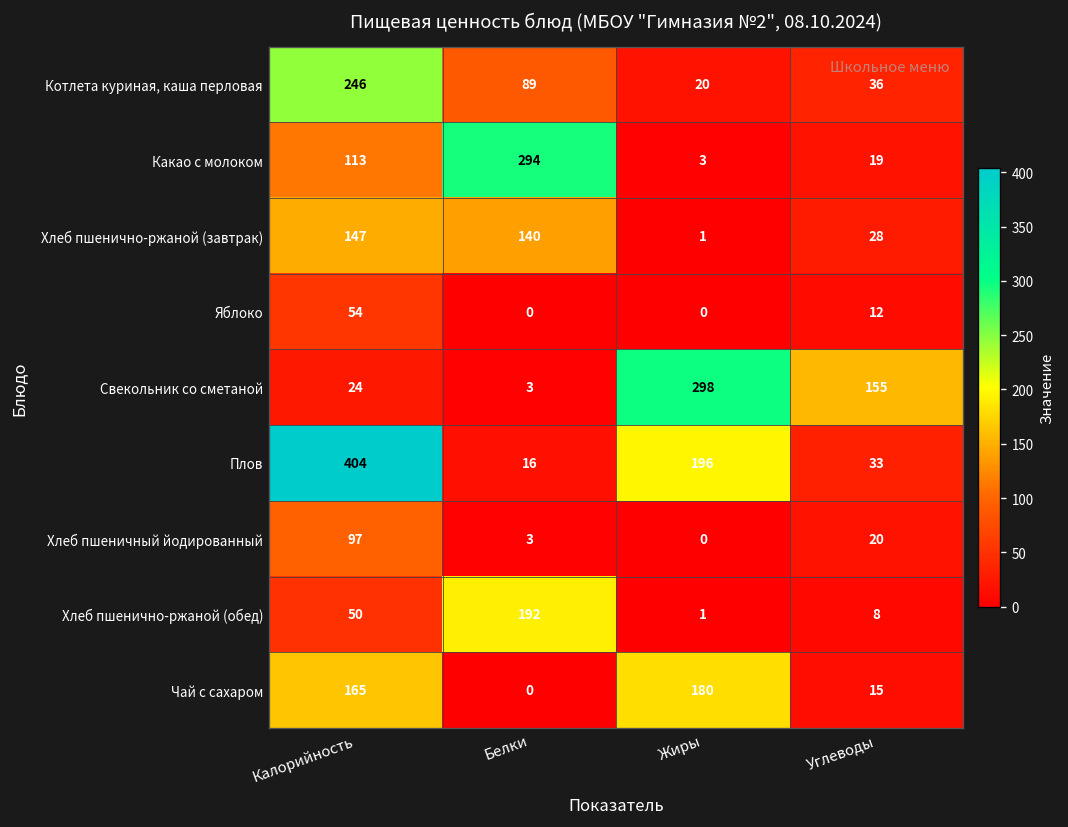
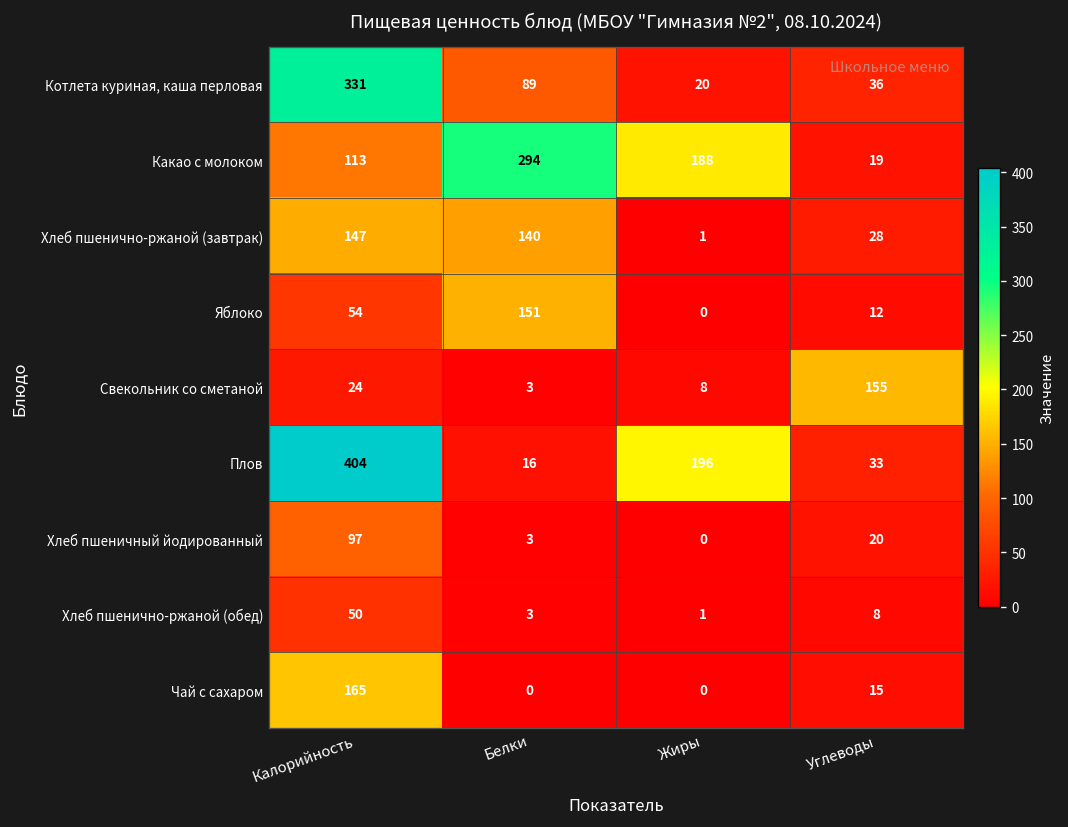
  {
    "Котлета куриная, каша перловая": {
-     "Калорийность": 246,
+     "Калорийность": 331,
      "Белки": 89,
      "Жиры": 20
    },
    "Какао с молоком": {
      "Калорийность": 113,
      "Белки": 294,
-     "Жиры": 3,
+     "Жиры": 188,
      "Углеводы": 19
    },
    "Хлеб пшенично-ржаной (завтрак)": {
      "Калорийность": 147,
      "Белки": 140,
      "Жиры": 1,
      "Углеводы": 28
    },
    "Яблоко": {
      "Калорийность": 54,
-     "Белки": 0,
+     "Белки": 151,
      "Жиры": 0,
      "Углеводы": 12
    },
    "Свекольник со сметаной": {
      "Калорийность": 24,
      "Белки": 3,
-     "Жиры": 298,
+     "Жиры": 8,
      "Углеводы": 155
    },
    "Плов": {
      "Калорийность": 404,
      "Белки": 16,
      "Жиры": 196,
      "Углеводы": 33
    },
    "Хлеб пшеничный йодированный": {
      "Калорийность": 97,
      "Белки": 3,
      "Жиры": 0,
      "Углеводы": 20
    },
    "Хлеб пшенично-ржаной (обед)": {
      "Калорийность": 50,
-     "Белки": 192,
+     "Белки": 3,
      "Жиры": 1,
      "Углеводы": 8
    },
    "Чай с сахаром": {
      "Калорийность": 165,
      "Белки": 0,
-     "Жиры": 180,
+     "Жиры": 0,
      "Углеводы": 15
    }
  }
